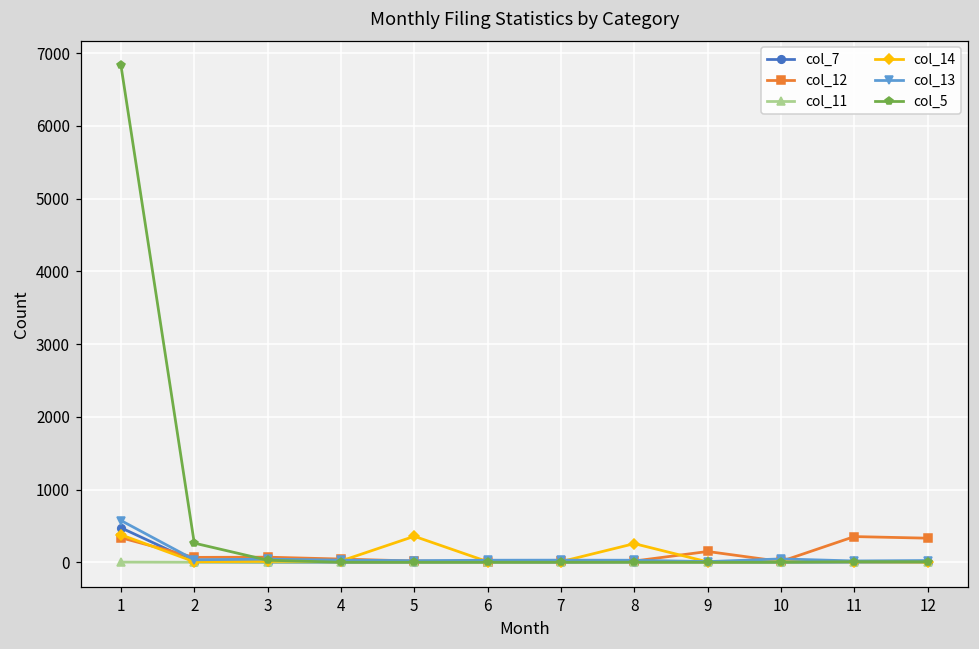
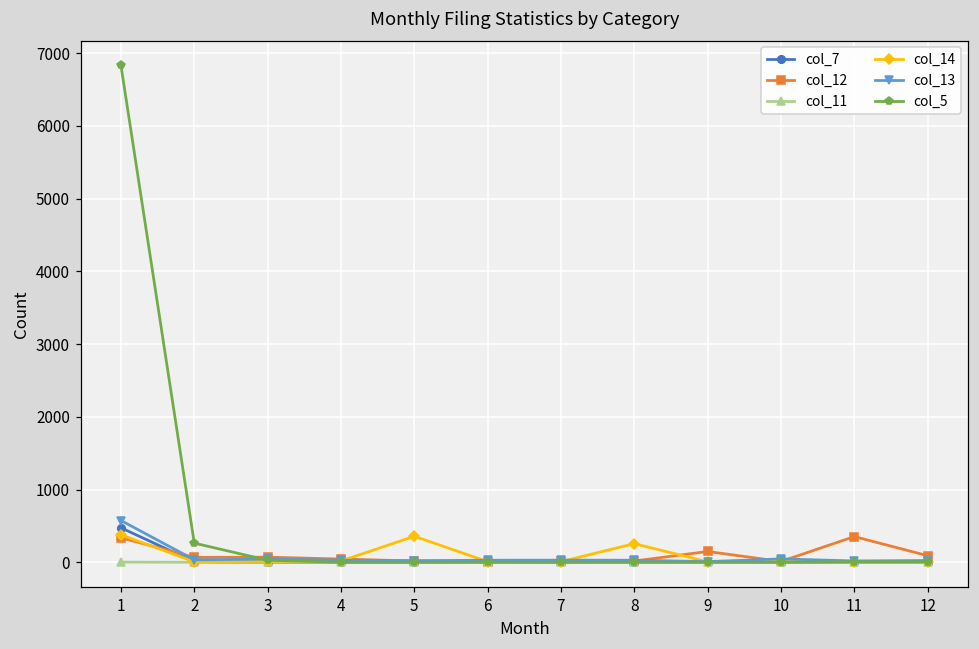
  {
    "col_12": {
      "1": 300,
      "9": 100,
      "11": 400,
-     "12": 300
+     "12": 100
    },
    "col_11": {
      "1": 0
    },
    "col_14": {
      "1": 400,
      "5": 400,
      "8": 300
    },
    "col_5": {
      "1": 6800,
      "2": 300
    }
  }
